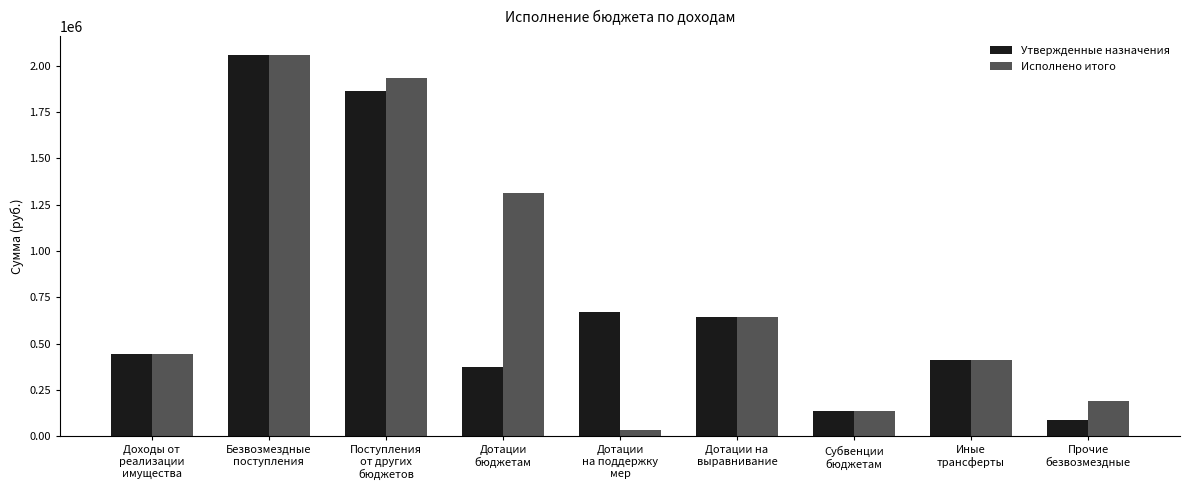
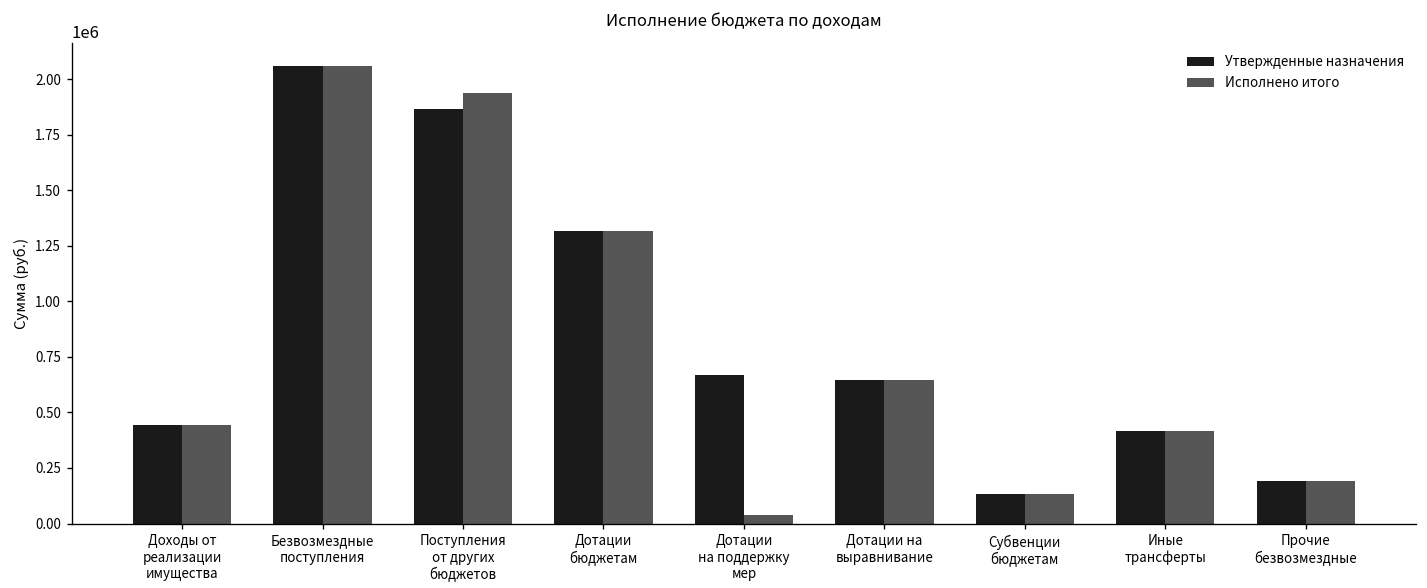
  {
    "Утвержденные назначения": {
      "Доходы от реализации имущества": 440000,
      "Безвозмездные поступления": 2060000,
      "Поступления от других бюджетов": 1870000,
-     "Дотации бюджетам": 380000,
+     "Дотации бюджетам": 1320000,
      "Дотации на поддержку мер": 670000,
      "Дотации на выравнивание": 650000,
      "Субвенции бюджетам": 140000,
      "Иные трансферты": 410000,
-     "Прочие безвозмездные": 90000
+     "Прочие безвозмездные": 190000
    },
    "Исполнено итого": {
      "Доходы от реализации имущества": 440000,
      "Безвозмездные поступления": 2060000,
      "Поступления от других бюджетов": 1940000,
      "Дотации бюджетам": 1320000,
      "Дотации на поддержку мер": 40000,
      "Дотации на выравнивание": 650000,
      "Субвенции бюджетам": 140000,
      "Иные трансферты": 410000,
      "Прочие безвозмездные": 190000
    }
  }
